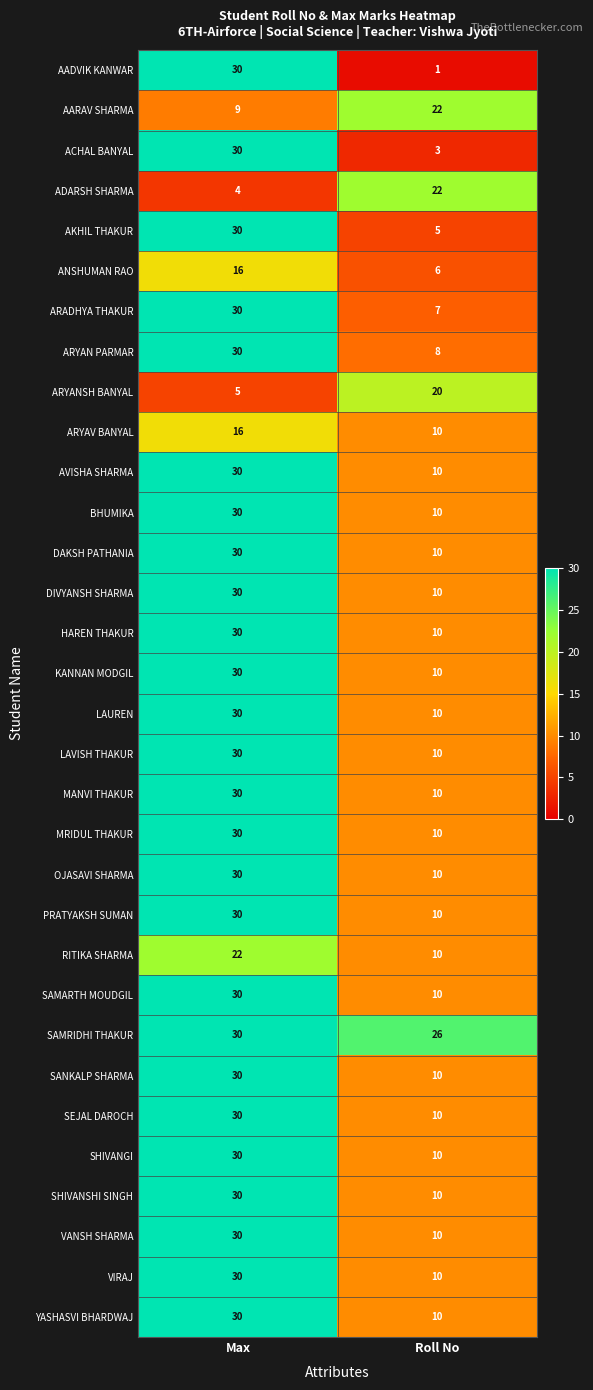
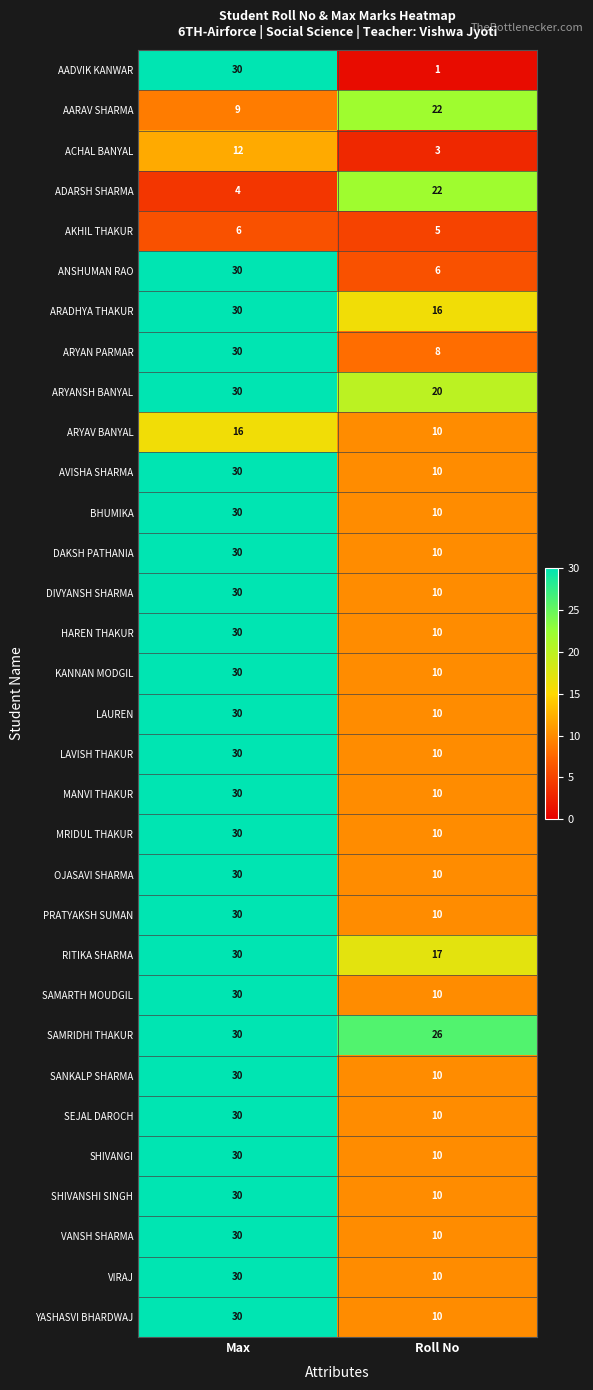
  {
    "AADVIK KANWAR": {
      "Max": 30,
      "Roll No": 1
    },
    "AARAV SHARMA": {
      "Max": 9,
      "Roll No": 22
    },
    "ACHAL BANYAL": {
-     "Max": 30,
+     "Max": 12,
      "Roll No": 3
    },
    "ADARSH SHARMA": {
      "Max": 4,
      "Roll No": 22
    },
    "AKHIL THAKUR": {
-     "Max": 30,
+     "Max": 6,
      "Roll No": 5
    },
    "ANSHUMAN RAO": {
-     "Max": 16,
+     "Max": 30,
      "Roll No": 6
    },
    "ARADHYA THAKUR": {
      "Max": 30,
-     "Roll No": 7
+     "Roll No": 16
    },
    "ARYAN PARMAR": {
      "Max": 30,
      "Roll No": 8
    },
    "ARYANSH BANYAL": {
-     "Max": 5,
+     "Max": 30,
      "Roll No": 20
    },
    "ARYAV BANYAL": {
      "Max": 16,
      "Roll No": 10
    },
    "AVISHA SHARMA": {
      "Max": 30,
      "Roll No": 10
    },
    "BHUMIKA": {
      "Max": 30,
      "Roll No": 10
    },
    "DAKSH PATHANIA": {
      "Max": 30,
      "Roll No": 10
    },
    "DIVYANSH SHARMA": {
      "Max": 30,
      "Roll No": 10
    },
    "HAREN THAKUR": {
      "Max": 30,
      "Roll No": 10
    },
    "KANNAN MODGIL": {
      "Max": 30,
      "Roll No": 10
    },
    "LAUREN": {
      "Max": 30,
      "Roll No": 10
    },
    "LAVISH THAKUR": {
      "Max": 30,
      "Roll No": 10
    },
    "MANVI THAKUR": {
      "Max": 30,
      "Roll No": 10
    },
    "MRIDUL THAKUR": {
      "Max": 30,
      "Roll No": 10
    },
    "OJASAVI SHARMA": {
      "Max": 30,
      "Roll No": 10
    },
    "PRATYAKSH SUMAN": {
      "Max": 30,
      "Roll No": 10
    },
    "RITIKA SHARMA": {
-     "Max": 22,
-     "Roll No": 10
+     "Max": 30,
+     "Roll No": 17
    },
    "SAMARTH MOUDGIL": {
      "Max": 30,
      "Roll No": 10
    },
    "SAMRIDHI THAKUR": {
      "Max": 30,
      "Roll No": 26
    },
    "SANKALP SHARMA": {
      "Max": 30,
      "Roll No": 10
    },
    "SEJAL DAROCH": {
      "Max": 30,
      "Roll No": 10
    },
    "SHIVANGI": {
      "Max": 30,
      "Roll No": 10
    },
    "SHIVANSHI SINGH": {
      "Max": 30,
      "Roll No": 10
    },
    "VANSH SHARMA": {
      "Max": 30,
      "Roll No": 10
    },
    "VIRAJ": {
      "Max": 30,
      "Roll No": 10
    },
    "YASHASVI BHARDWAJ": {
      "Max": 30,
      "Roll No": 10
    }
  }
